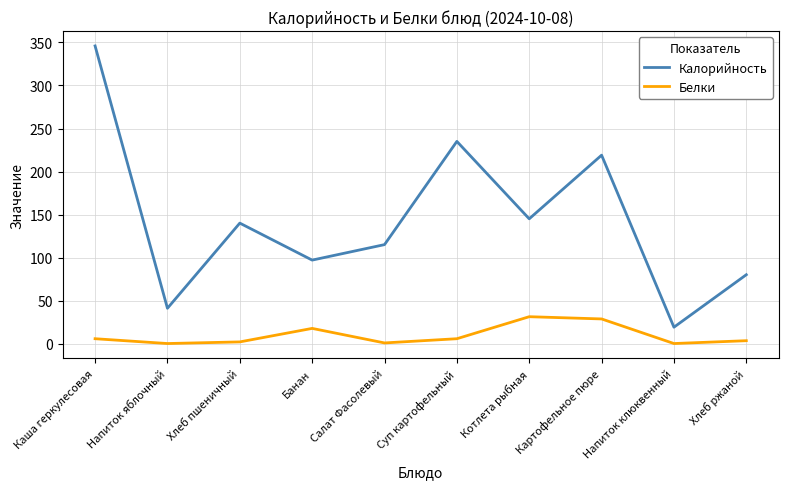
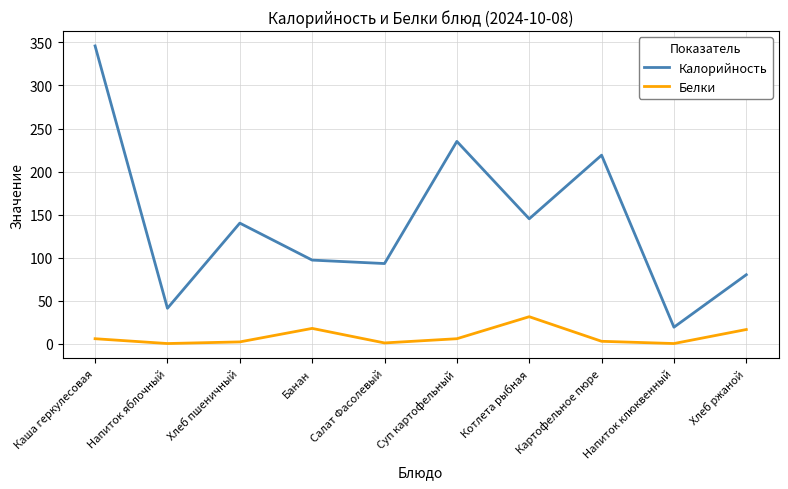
  {
    "Калорийность": {
      "Каша геркулесовая": 350,
      "Напиток яблочный": 40,
      "Хлеб пшеничный": 140,
      "Банан": 100,
-     "Салат Фасолевый": 120,
+     "Салат Фасолевый": 90,
      "Суп картофельный": 240,
      "Котлета рыбная": 150,
      "Картофельное пюре": 220,
      "Напиток клюквенный": 20,
      "Хлеб ржаной": 80
    },
    "Белки": {
      "Каша геркулесовая": 10,
      "Напиток яблочный": 0,
      "Хлеб пшеничный": 0,
      "Банан": 20,
      "Салат Фасолевый": 0,
      "Суп картофельный": 10,
      "Котлета рыбная": 30,
-     "Картофельное пюре": 30,
+     "Картофельное пюре": 0,
      "Напиток клюквенный": 0,
-     "Хлеб ржаной": 0
+     "Хлеб ржаной": 20
    }
  }
